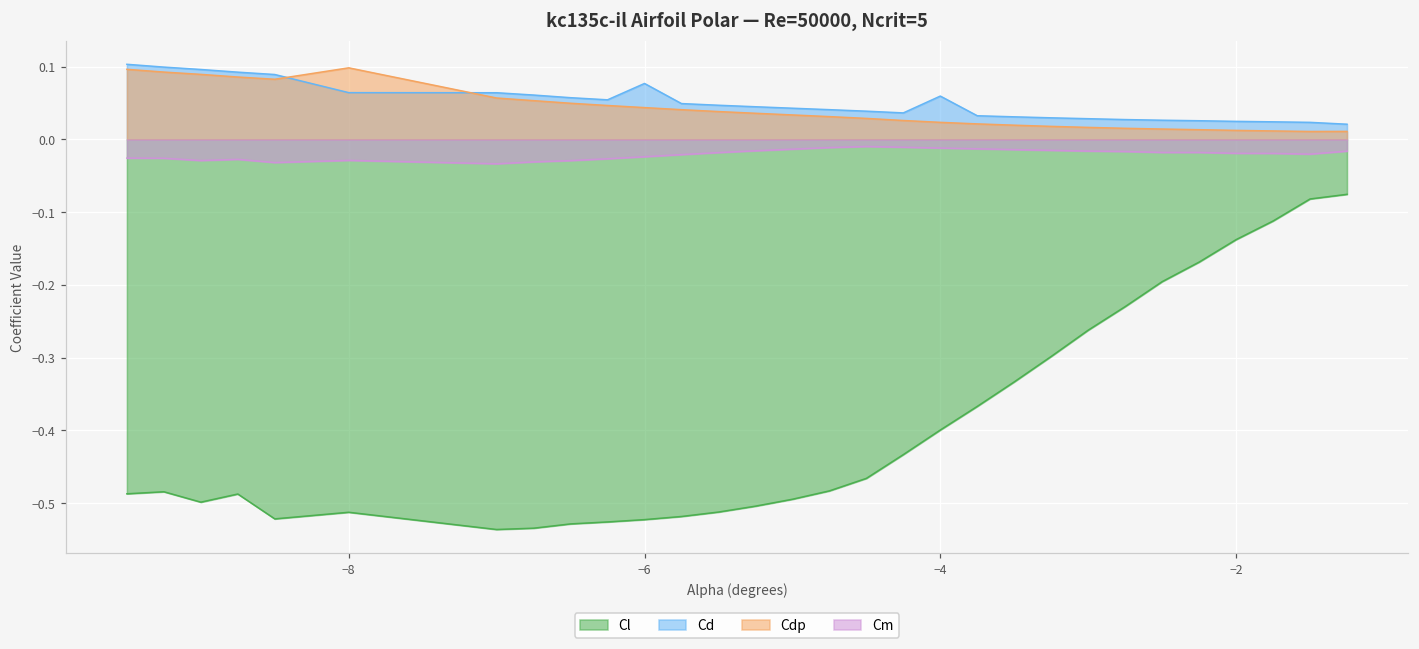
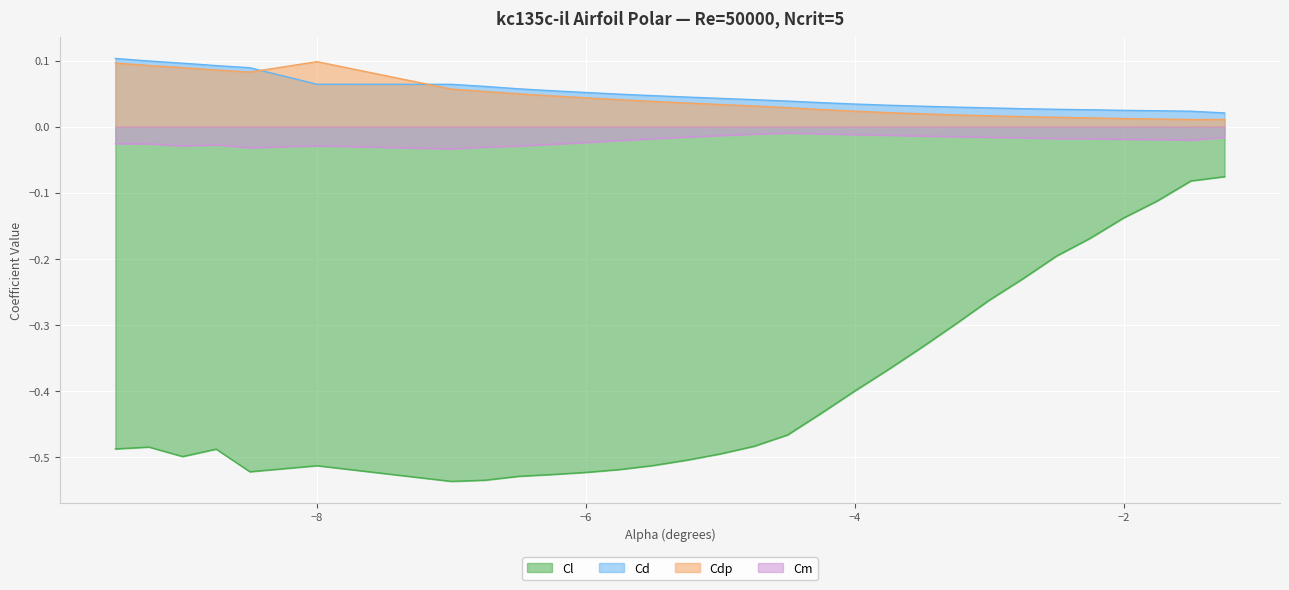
  {
    "Cd": {
      "−8": 0.06,
-     "−6": 0.08,
-     "−4": 0.06,
+     "−6": 0.05,
+     "−4": 0.03,
      "−2": 0.02
    },
    "Cdp": {
      "−8": 0.10,
      "−6": 0.04,
      "−4": 0.02,
      "−2": 0.01
    }
  }
